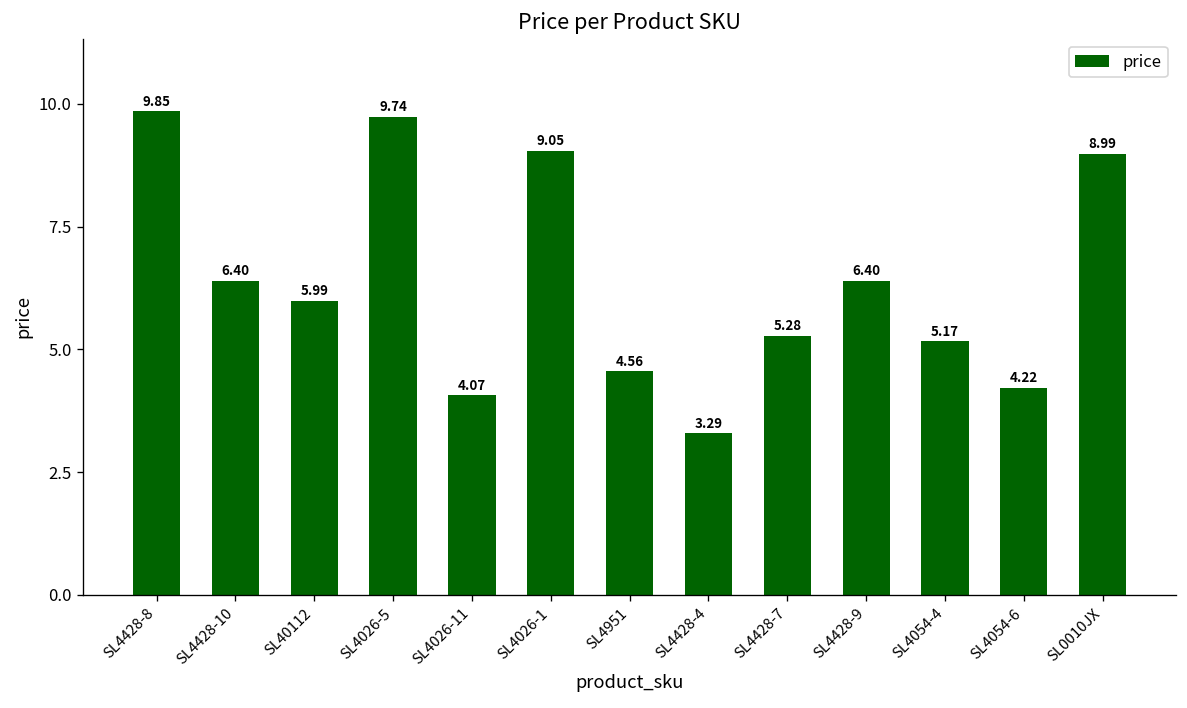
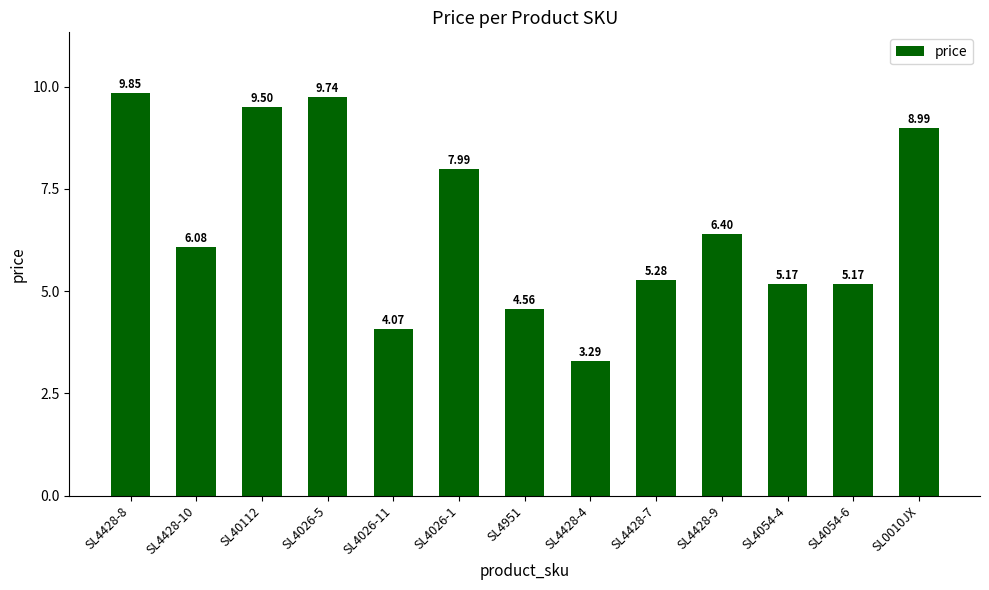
  {
    "SL4428-8": 9.85,
-   "SL4428-10": 6.40,
-   "SL40112": 5.99,
+   "SL4428-10": 6.08,
+   "SL40112": 9.50,
    "SL4026-5": 9.74,
    "SL4026-11": 4.07,
-   "SL4026-1": 9.05,
+   "SL4026-1": 7.99,
    "SL4951": 4.56,
    "SL4428-4": 3.29,
    "SL4428-7": 5.28,
    "SL4428-9": 6.40,
    "SL4054-4": 5.17,
-   "SL4054-6": 4.22,
+   "SL4054-6": 5.17,
    "SL0010JX": 8.99
  }
